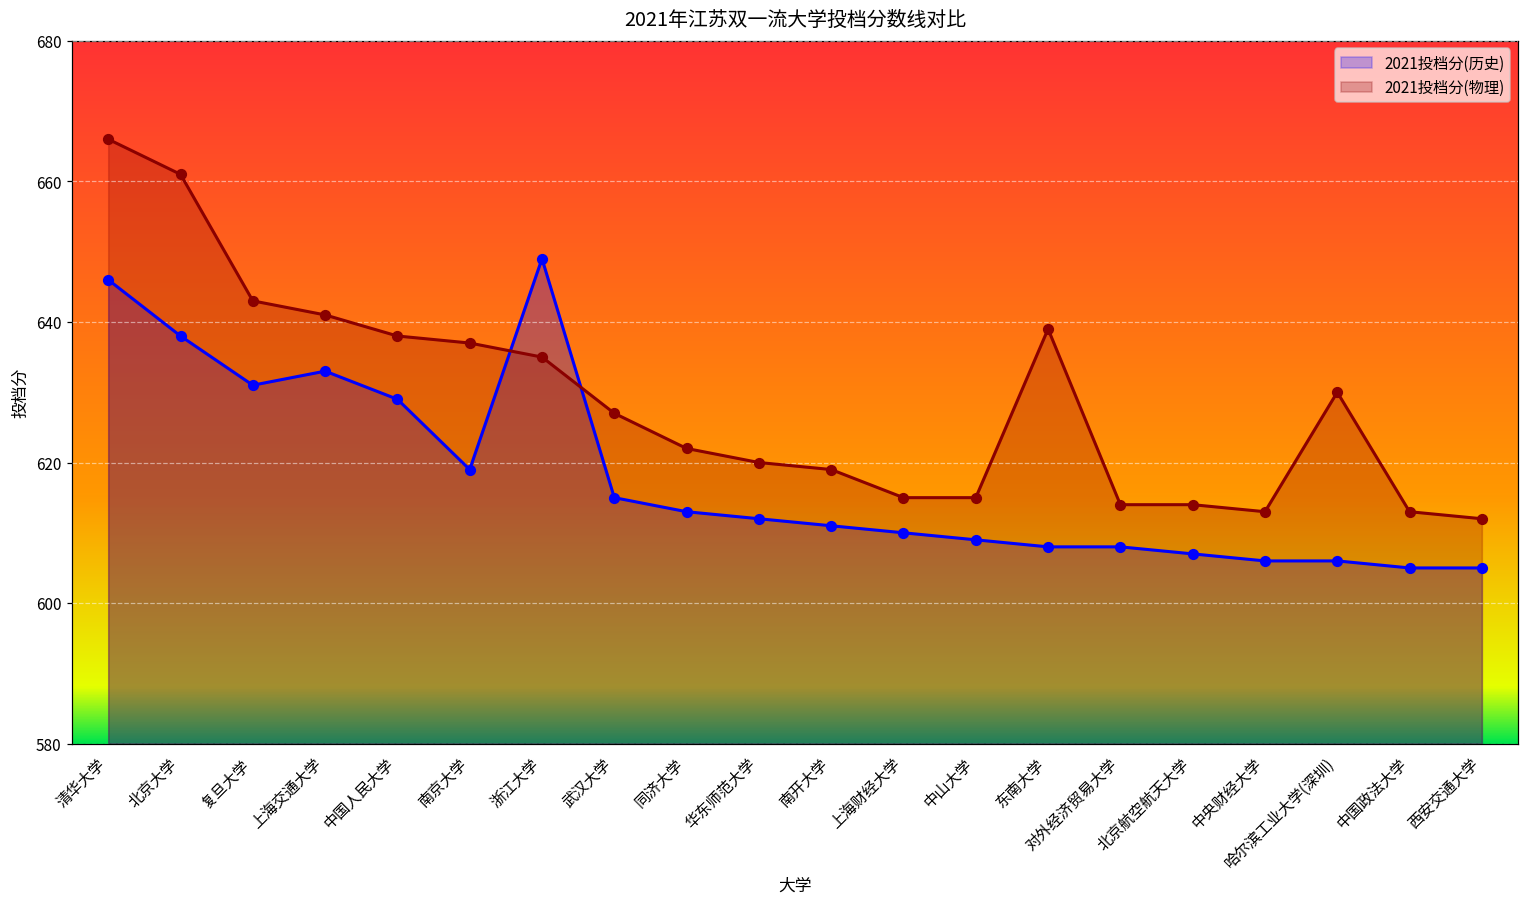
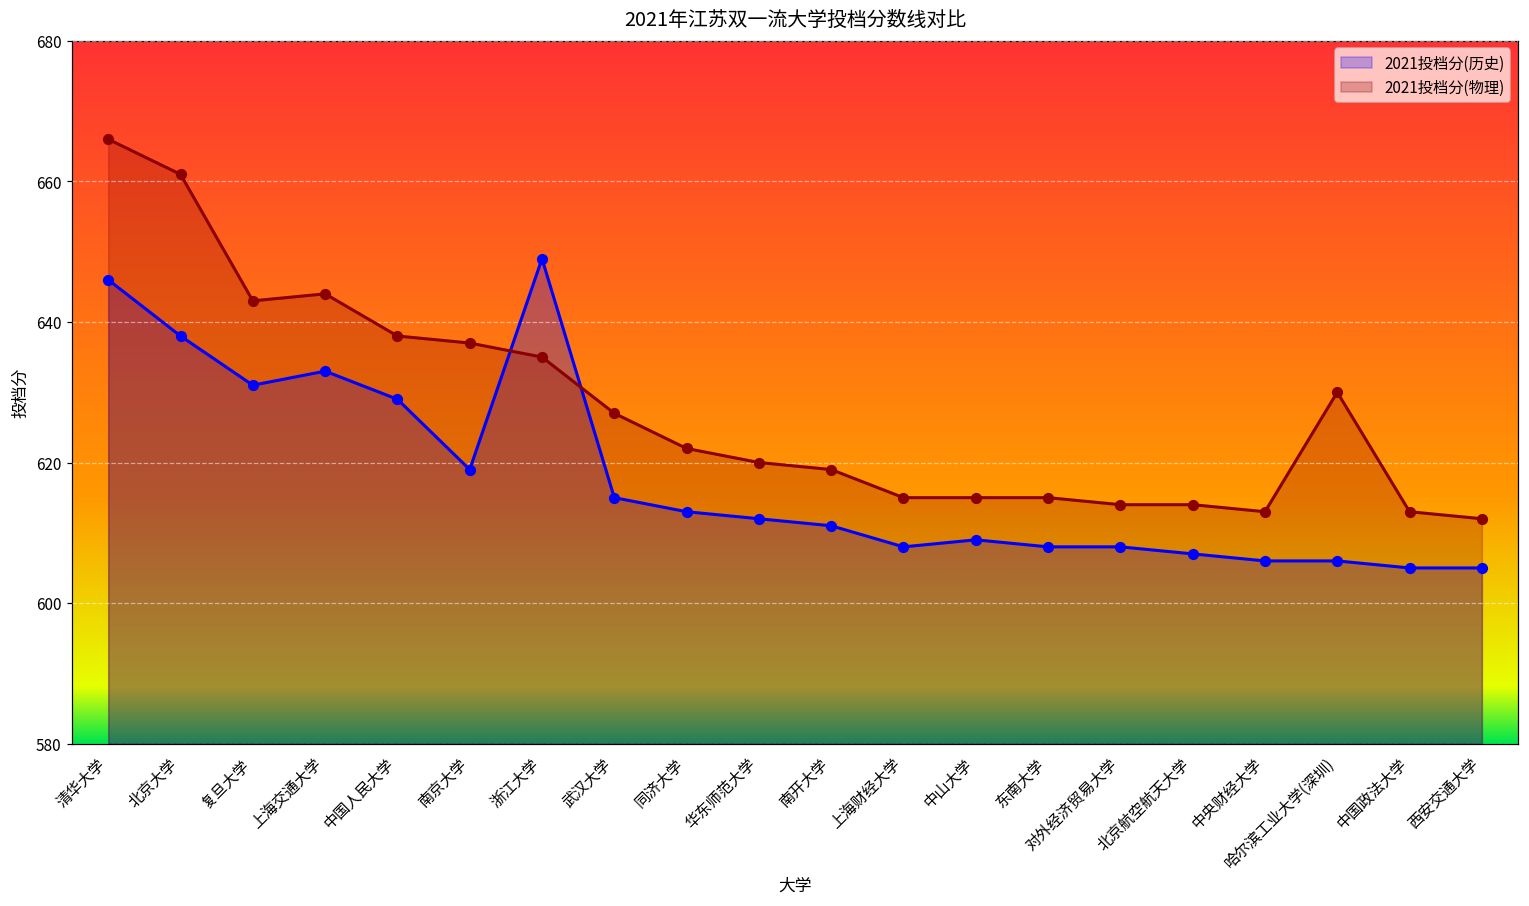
  {
    "2021投档分(历史)": {
      "清华大学": 646,
      "北京大学": 638,
      "复旦大学": 631,
      "上海交通大学": 633,
      "中国人民大学": 629,
      "南京大学": 619,
      "浙江大学": 649,
      "武汉大学": 615,
      "同济大学": 613,
      "华东师范大学": 612,
      "南开大学": 611,
-     "上海财经大学": 610,
+     "上海财经大学": 608,
      "中山大学": 609,
      "东南大学": 608,
      "对外经济贸易大学": 608,
      "北京航空航天大学": 607,
      "中央财经大学": 606,
      "哈尔滨工业大学(深圳)": 606,
      "中国政法大学": 605,
      "西安交通大学": 605
    },
    "2021投档分(物理)": {
      "清华大学": 666,
      "北京大学": 661,
      "复旦大学": 643,
-     "上海交通大学": 641,
+     "上海交通大学": 644,
      "中国人民大学": 638,
      "南京大学": 637,
      "浙江大学": 635,
      "武汉大学": 627,
      "同济大学": 622,
      "华东师范大学": 620,
      "南开大学": 619,
      "上海财经大学": 615,
      "中山大学": 615,
-     "东南大学": 639,
+     "东南大学": 615,
      "对外经济贸易大学": 614,
      "北京航空航天大学": 614,
      "中央财经大学": 613,
      "哈尔滨工业大学(深圳)": 630,
      "中国政法大学": 613,
      "西安交通大学": 612
    }
  }
